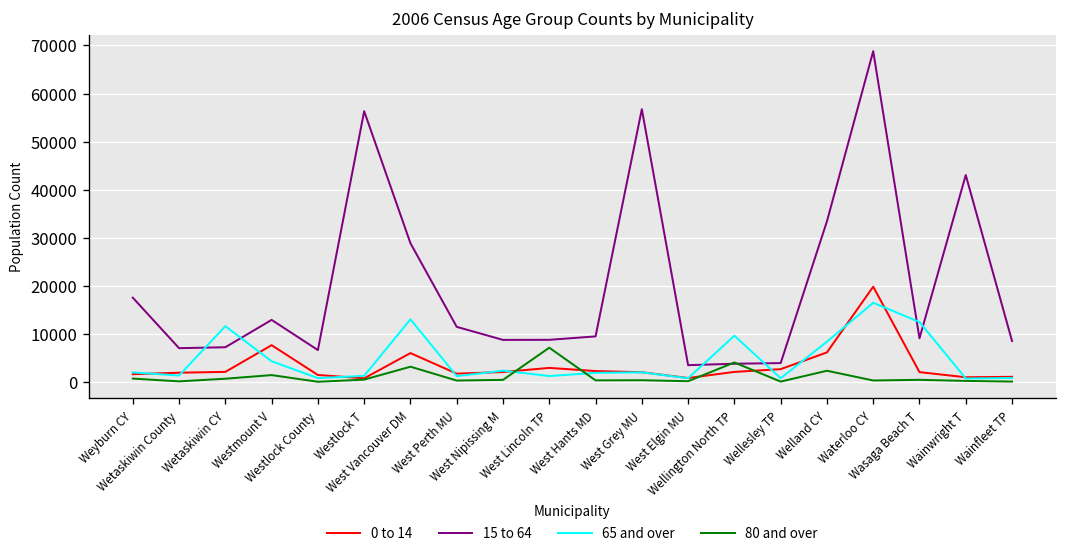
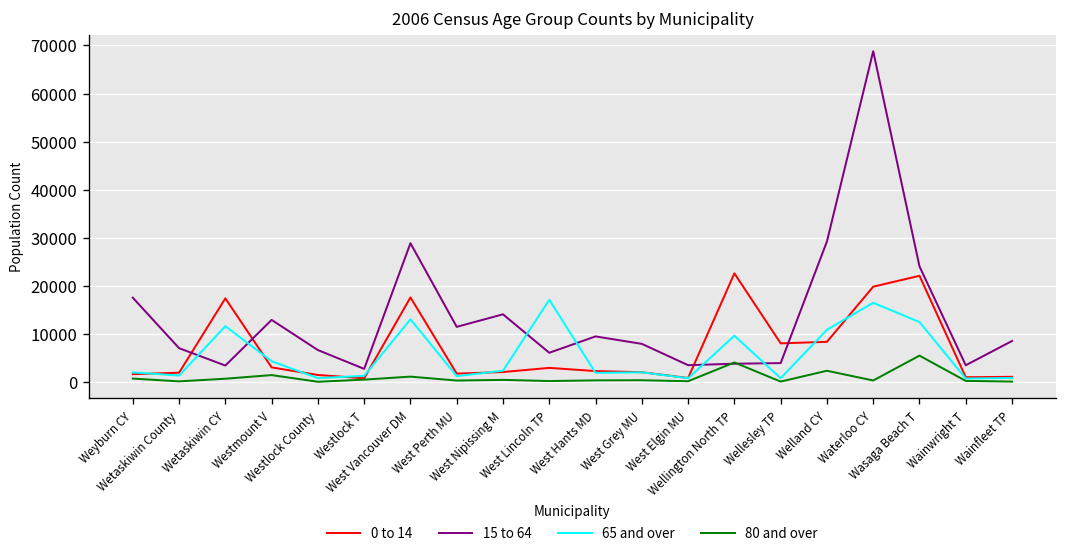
  {
    "0 to 14": {
-     "Wetaskiwin CY": 2000,
-     "Westmount V": 8000,
+     "Wetaskiwin CY": 17000,
+     "Westmount V": 3000,
      "Westlock County": 2000,
-     "West Vancouver DM": 6000,
+     "West Vancouver DM": 18000,
      "West Lincoln TP": 3000,
-     "Wellington North TP": 2000,
-     "Wellesley TP": 3000,
-     "Welland CY": 6000,
+     "Wellington North TP": 23000,
+     "Wellesley TP": 8000,
+     "Welland CY": 8000,
      "Waterloo CY": 20000,
-     "Wasaga Beach T": 2000
+     "Wasaga Beach T": 22000
    },
    "15 to 64": {
      "Weyburn CY": 18000,
      "Wetaskiwin County": 7000,
-     "Wetaskiwin CY": 7000,
+     "Wetaskiwin CY": 3000,
      "Westmount V": 13000,
      "Westlock County": 7000,
-     "Westlock T": 56000,
+     "Westlock T": 3000,
      "West Vancouver DM": 29000,
      "West Perth MU": 12000,
-     "West Nipissing M": 9000,
-     "West Lincoln TP": 9000,
+     "West Nipissing M": 14000,
+     "West Lincoln TP": 6000,
      "West Hants MD": 10000,
-     "West Grey MU": 57000,
+     "West Grey MU": 8000,
      "West Elgin MU": 4000,
      "Wellesley TP": 4000,
-     "Welland CY": 33000,
+     "Welland CY": 29000,
      "Waterloo CY": 69000,
-     "Wasaga Beach T": 9000,
-     "Wainwright T": 43000,
+     "Wasaga Beach T": 24000,
+     "Wainwright T": 4000,
      "Wainfleet TP": 9000
    },
    "65 and over": {
      "Wetaskiwin CY": 12000,
      "Westmount V": 4000,
      "Westlock County": 1000,
      "West Vancouver DM": 13000,
-     "West Lincoln TP": 1000,
+     "West Lincoln TP": 17000,
      "Wellington North TP": 10000,
      "Wellesley TP": 1000,
-     "Welland CY": 8000,
+     "Welland CY": 11000,
      "Waterloo CY": 17000,
      "Wasaga Beach T": 13000
    },
    "80 and over": {
      "Weyburn CY": 1000,
      "Wetaskiwin County": 0,
      "Wetaskiwin CY": 1000,
      "Westmount V": 2000,
      "Westlock County": 0,
-     "West Vancouver DM": 3000,
+     "West Vancouver DM": 1000,
      "West Perth MU": 0,
      "West Nipissing M": 1000,
-     "West Lincoln TP": 7000,
+     "West Lincoln TP": 0,
      "West Hants MD": 0,
      "West Grey MU": 0,
      "Wellesley TP": 0,
      "Welland CY": 2000,
      "Waterloo CY": 0,
-     "Wasaga Beach T": 1000,
+     "Wasaga Beach T": 6000,
      "Wainfleet TP": 0
    }
  }
